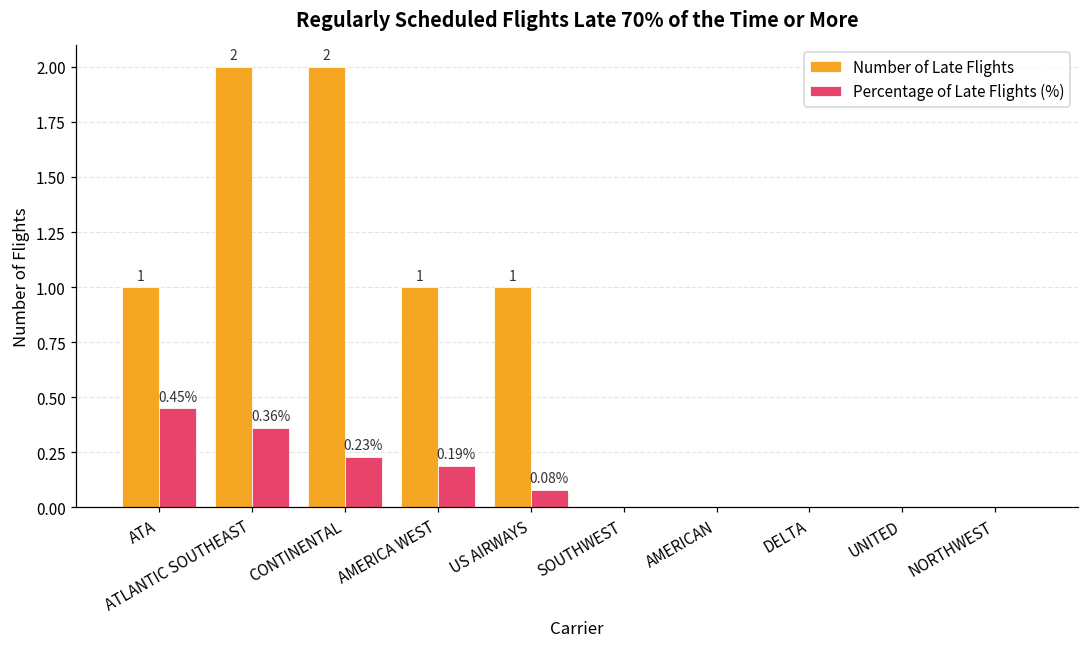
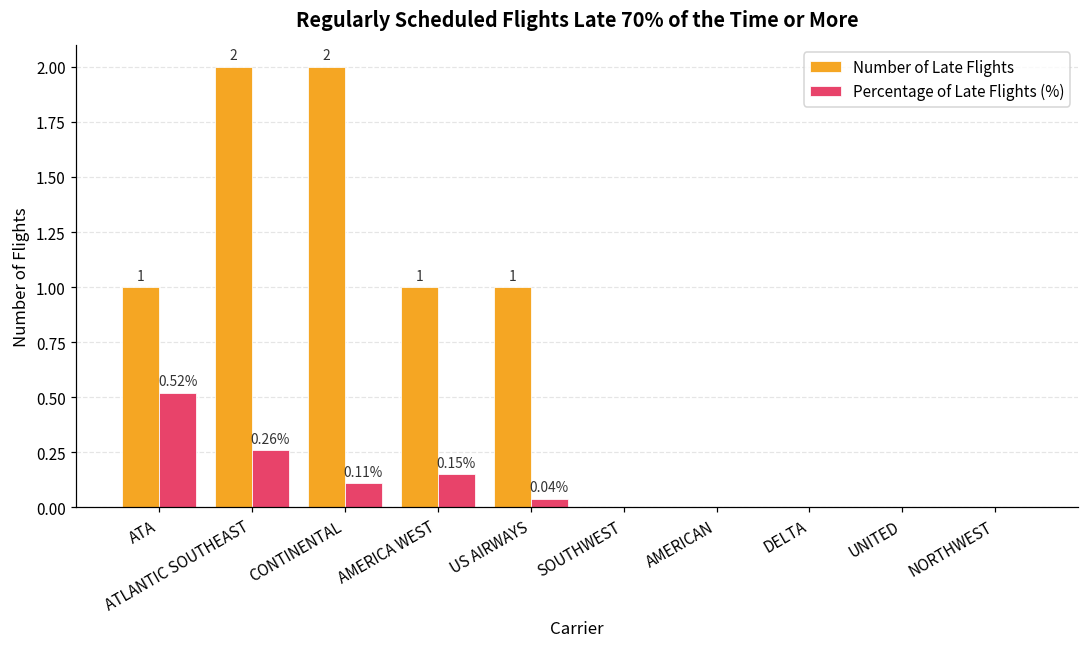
  {
    "Number of Late Flights": {
      "ATA": "1",
      "ATLANTIC SOUTHEAST": "2",
      "CONTINENTAL": "2",
      "AMERICA WEST": "1",
      "US AIRWAYS": "1"
    },
    "Percentage of Late Flights (%)": {
-     "ATA": "0.45%",
-     "ATLANTIC SOUTHEAST": "0.36%",
-     "CONTINENTAL": "0.23%",
-     "AMERICA WEST": "0.19%",
-     "US AIRWAYS": "0.08%"
+     "ATA": "0.52%",
+     "ATLANTIC SOUTHEAST": "0.26%",
+     "CONTINENTAL": "0.11%",
+     "AMERICA WEST": "0.15%",
+     "US AIRWAYS": "0.04%"
    }
  }
